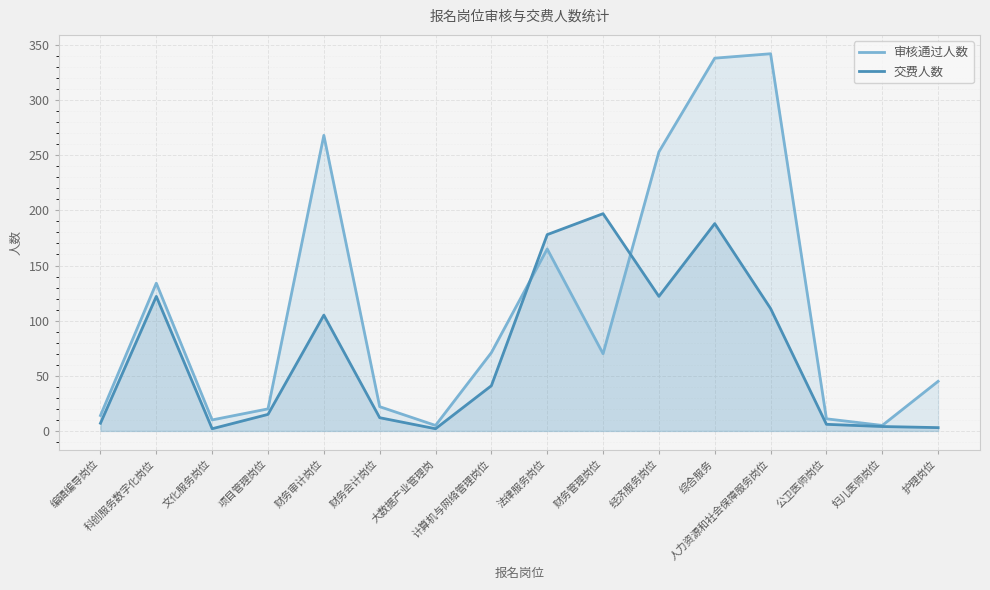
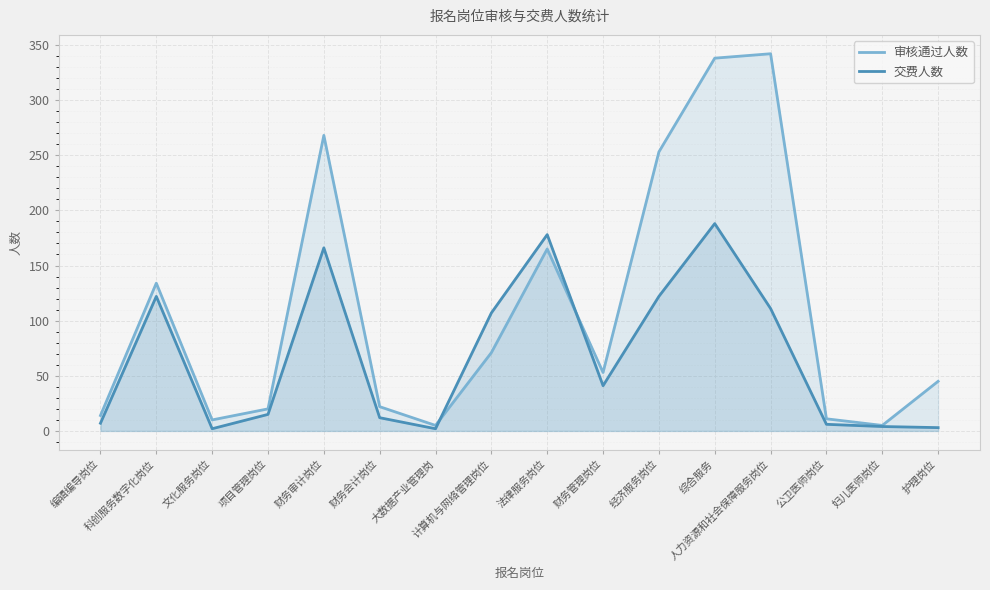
  {
    "审核通过人数": {
      "编辑编导岗位": 14,
      "科创服务数字化岗位": 134,
      "文化服务岗位": 10,
      "项目管理岗位": 20,
      "财务审计岗位": 268,
      "财务会计岗位": 22,
      "大数据产业管理岗": 5,
      "计算机与网络管理岗位": 71,
      "法律服务岗位": 165,
-     "财务管理岗位": 70,
+     "财务管理岗位": 53,
      "经济服务岗位": 253,
      "综合服务": 338,
      "人力资源和社会保障服务岗位": 342,
      "公卫医师岗位": 11,
      "护理岗位": 45
    },
    "交费人数": {
      "编辑编导岗位": 7,
      "科创服务数字化岗位": 122,
      "文化服务岗位": 2,
      "项目管理岗位": 15,
-     "财务审计岗位": 105,
+     "财务审计岗位": 166,
      "财务会计岗位": 12,
      "大数据产业管理岗": 2,
-     "计算机与网络管理岗位": 41,
+     "计算机与网络管理岗位": 107,
      "法律服务岗位": 178,
-     "财务管理岗位": 197,
+     "财务管理岗位": 41,
      "经济服务岗位": 122,
      "综合服务": 188,
      "人力资源和社会保障服务岗位": 111,
      "公卫医师岗位": 6,
      "护理岗位": 3
    }
  }
